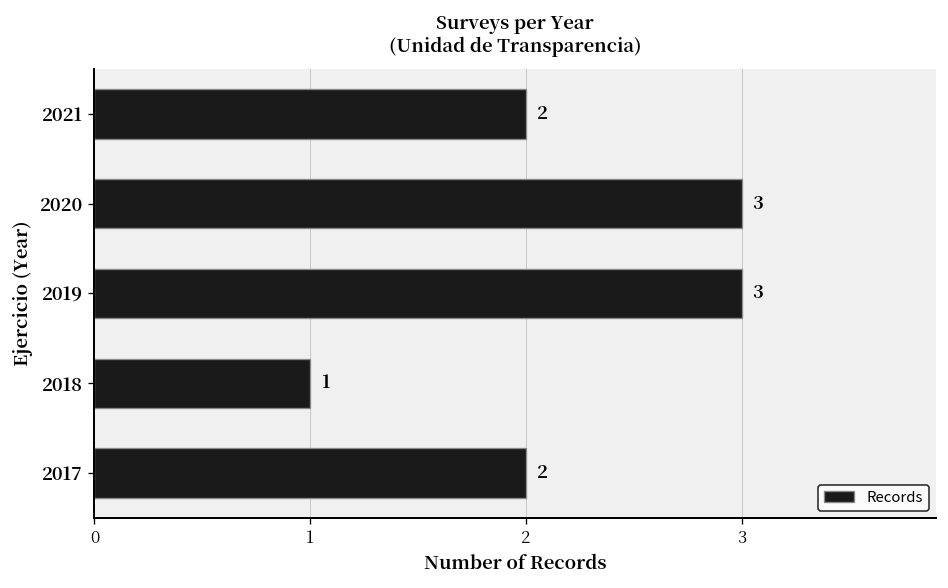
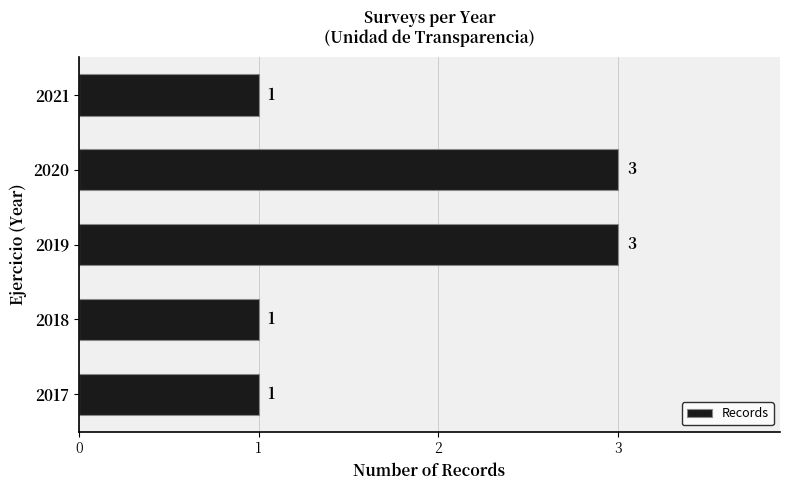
  {
-   "2021": 2,
+   "2021": 1,
    "2020": 3,
    "2019": 3,
    "2018": 1,
-   "2017": 2
+   "2017": 1
  }
